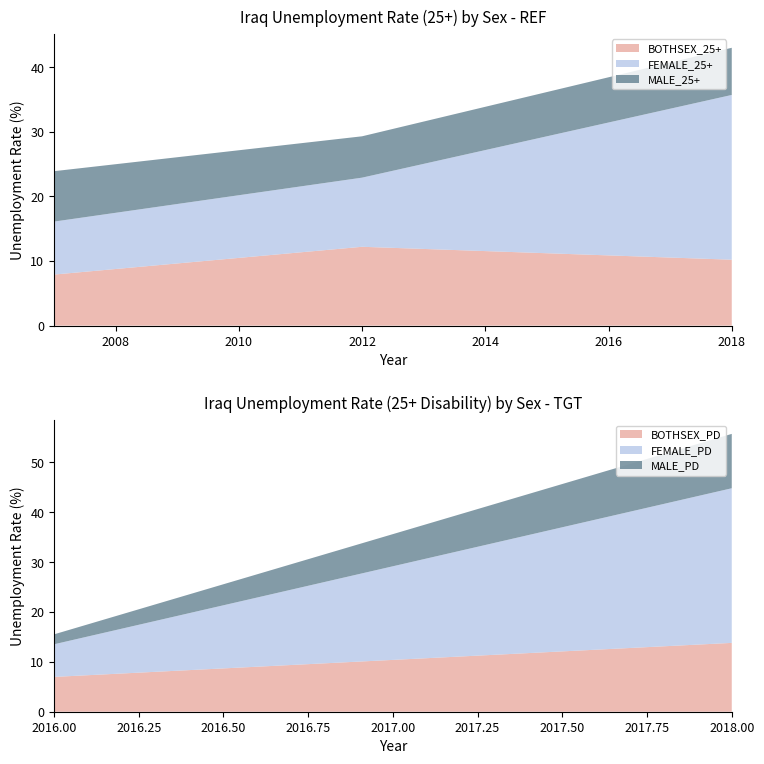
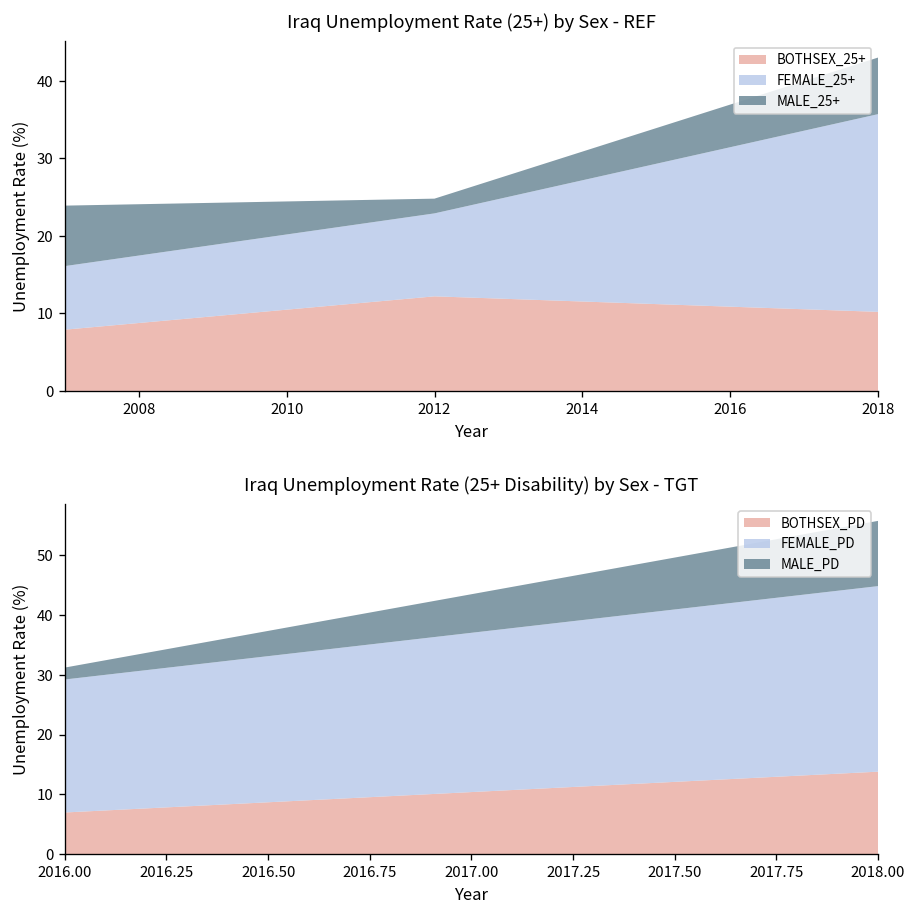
  {
    "Iraq Unemployment Rate (25+) by Sex - REF": {
      "BOTHSEX_25+": {
        "2012": 12,
        "2018": 10
      },
      "FEMALE_25+": {
        "2012": 11,
        "2018": 26
      },
      "MALE_25+": {
-       "2012": 6,
+       "2012": 2,
        "2018": 7
      }
    },
    "Iraq Unemployment Rate (25+ Disability) by Sex - TGT": {
      "BOTHSEX_PD": {
        "2016.00": 7,
        "2018.00": 14
      },
      "FEMALE_PD": {
-       "2016.00": 7,
+       "2016.00": 22,
        "2018.00": 31
      },
      "MALE_PD": {
        "2016.00": 2,
        "2018.00": 11
      }
    }
  }
